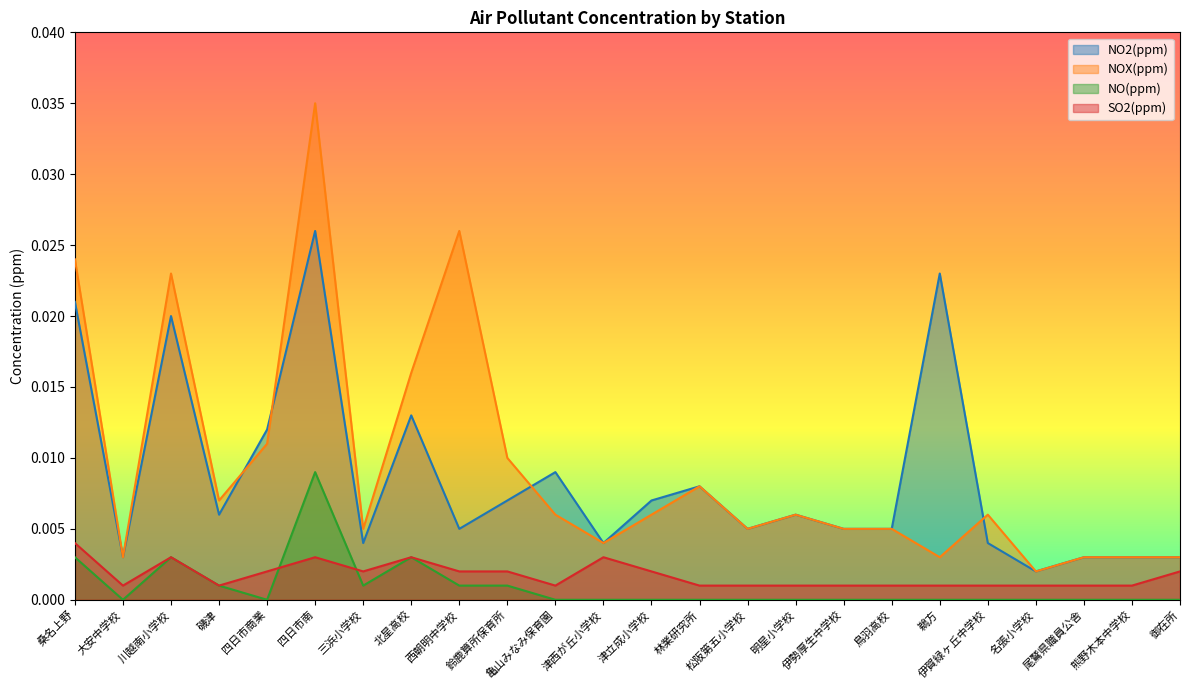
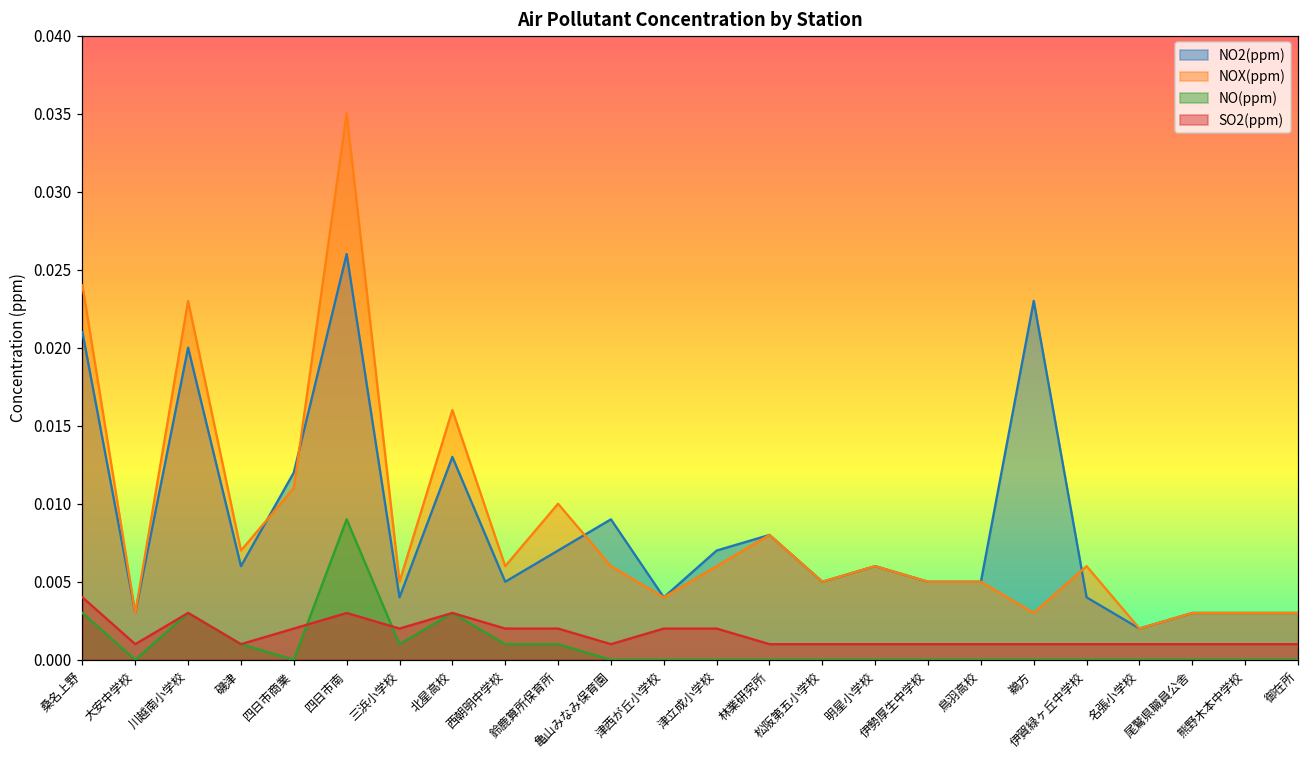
  {
    "NO2(ppm)": {
      "桑名上野": 0.021,
      "川越南小学校": 0.020,
      "磯津": 0.006,
      "四日市商業": 0.012,
      "四日市南": 0.026,
      "三浜小学校": 0.004,
      "北星高校": 0.013,
      "西朝明中学校": 0.005,
      "鈴鹿算所保育所": 0.007,
      "亀山みなみ保育園": 0.009,
      "津立成小学校": 0.007,
      "鵜方": 0.023,
      "伊賀緑ヶ丘中学校": 0.004
    },
    "NOX(ppm)": {
      "桑名上野": 0.024,
      "川越南小学校": 0.023,
      "磯津": 0.007,
      "四日市商業": 0.011,
      "四日市南": 0.035,
      "三浜小学校": 0.005,
      "北星高校": 0.016,
-     "西朝明中学校": 0.026,
+     "西朝明中学校": 0.006,
      "鈴鹿算所保育所": 0.010,
      "亀山みなみ保育園": 0.006,
      "津立成小学校": 0.006,
      "鵜方": 0.003,
      "伊賀緑ヶ丘中学校": 0.006
    },
    "NO(ppm)": {
      "桑名上野": 0.003,
      "大安中学校": 0.000,
      "四日市商業": 0.000,
      "四日市南": 0.009,
      "三浜小学校": 0.001,
      "西朝明中学校": 0.001,
      "鈴鹿算所保育所": 0.001,
      "亀山みなみ保育園": 0.000,
      "津西が丘小学校": 0.000,
      "津立成小学校": 0.000,
      "林業研究所": 0.000,
      "松阪第五小学校": 0.000,
      "明星小学校": 0.000,
      "伊勢厚生中学校": 0.000,
      "鳥羽高校": 0.000,
      "鵜方": 0.000,
      "伊賀緑ヶ丘中学校": 0.000,
      "名張小学校": 0.000,
      "尾鷲県職員公舎": 0.000,
      "熊野木本中学校": 0.000,
      "御在所": 0.000
    },
    "SO2(ppm)": {
      "桑名上野": 0.004,
      "大安中学校": 0.001,
      "四日市商業": 0.002,
      "四日市南": 0.003,
      "三浜小学校": 0.002,
      "西朝明中学校": 0.002,
      "鈴鹿算所保育所": 0.002,
      "亀山みなみ保育園": 0.001,
-     "津西が丘小学校": 0.003,
+     "津西が丘小学校": 0.002,
      "津立成小学校": 0.002,
      "林業研究所": 0.001,
      "松阪第五小学校": 0.001,
      "明星小学校": 0.001,
      "伊勢厚生中学校": 0.001,
      "鳥羽高校": 0.001,
      "鵜方": 0.001,
      "伊賀緑ヶ丘中学校": 0.001,
      "名張小学校": 0.001,
      "尾鷲県職員公舎": 0.001,
      "熊野木本中学校": 0.001,
-     "御在所": 0.002
+     "御在所": 0.001
    }
  }
